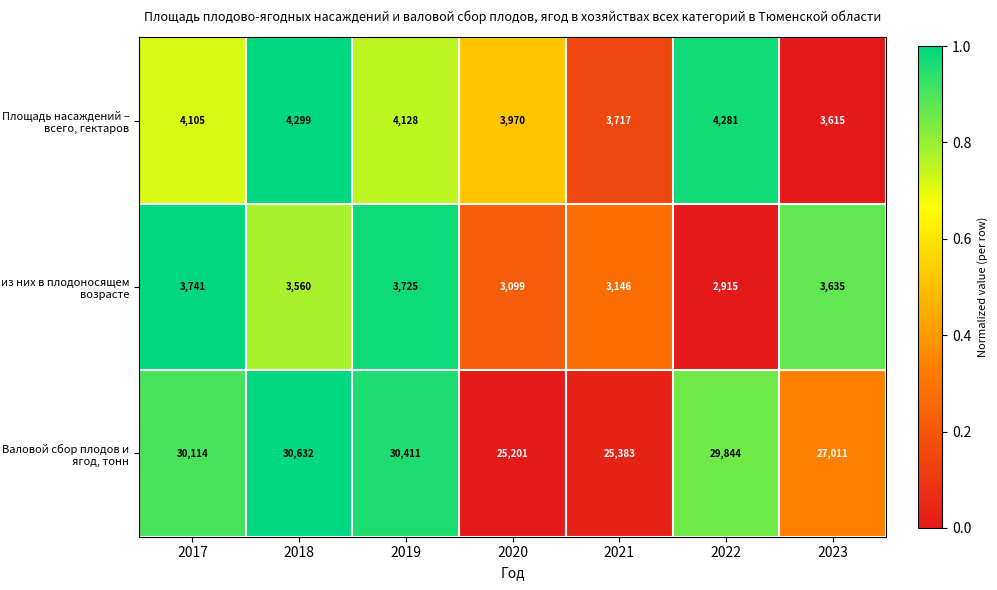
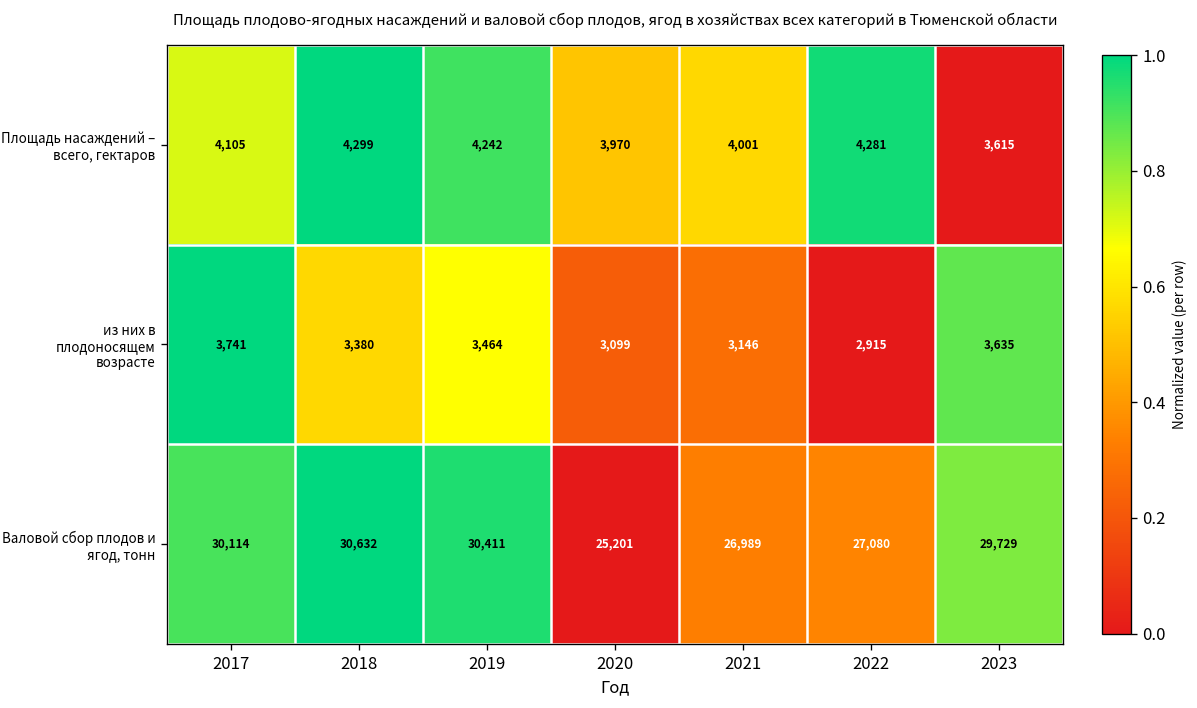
  {
    "Площадь насаждений – всего, гектаров": {
      "2017": "4,105",
      "2018": "4,299",
-     "2019": "4,128",
+     "2019": "4,242",
      "2020": "3,970",
-     "2021": "3,717",
+     "2021": "4,001",
      "2022": "4,281",
      "2023": "3,615"
    },
    "из них в плодоносящем возрасте": {
      "2017": "3,741",
-     "2018": "3,560",
-     "2019": "3,725",
+     "2018": "3,380",
+     "2019": "3,464",
      "2020": "3,099",
      "2021": "3,146",
      "2022": "2,915",
      "2023": "3,635"
    },
    "Валовой сбор плодов и ягод, тонн": {
      "2017": "30,114",
      "2018": "30,632",
      "2019": "30,411",
      "2020": "25,201",
-     "2021": "25,383",
-     "2022": "29,844",
-     "2023": "27,011"
+     "2021": "26,989",
+     "2022": "27,080",
+     "2023": "29,729"
    }
  }
